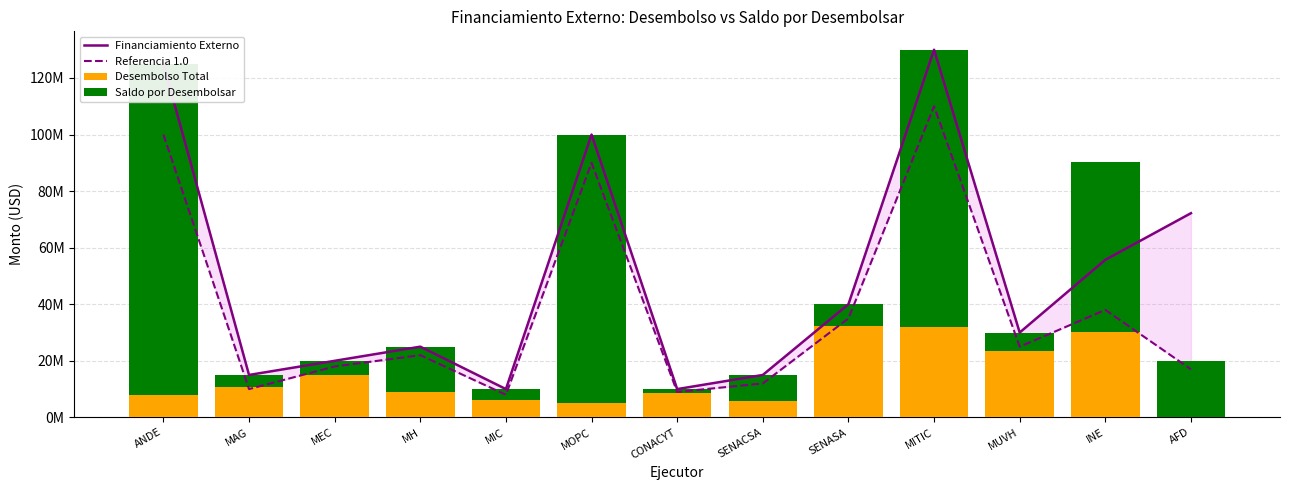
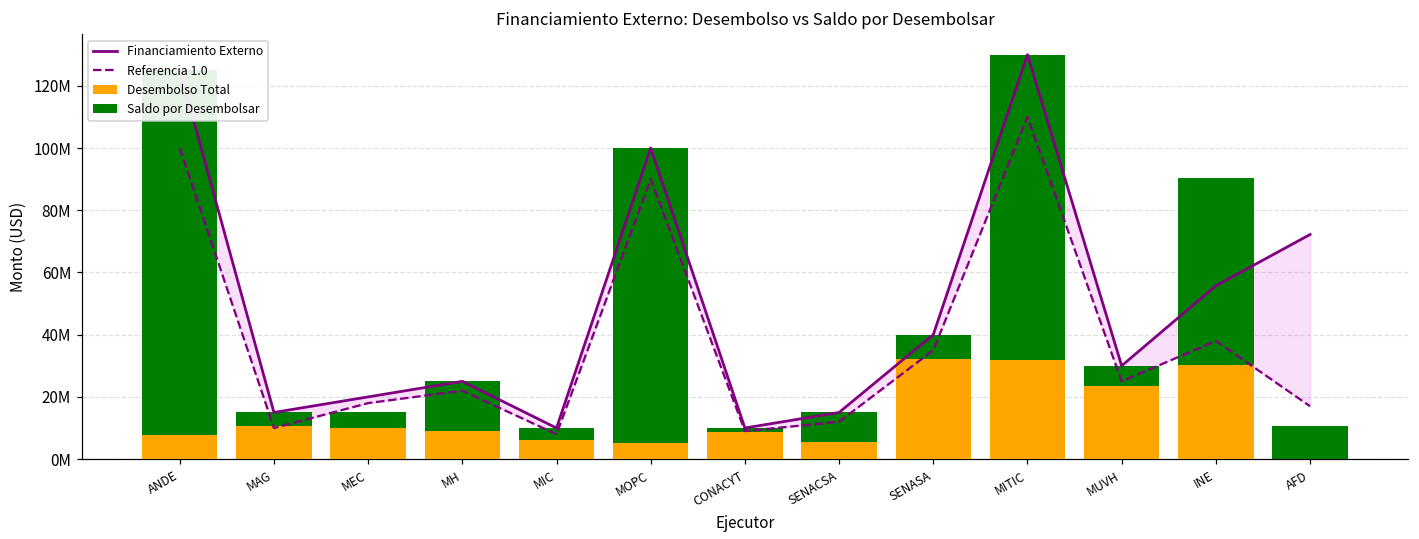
  {
    "Desembolso Total": {
      "ANDE": 8000000,
      "MAG": 11000000,
-     "MEC": 15000000,
+     "MEC": 10000000,
      "MH": 9000000,
      "MIC": 6000000,
      "MOPC": 5000000,
      "CONACYT": 9000000,
      "SENACSA": 6000000,
      "SENASA": 32000000,
      "MITIC": 32000000,
      "MUVH": 24000000,
      "INE": 30000000,
      "AFD": 0
    },
    "Saldo por Desembolsar": {
      "MAG": 4000000,
      "MEC": 5000000,
      "MH": 16000000,
      "MIC": 4000000,
      "MOPC": 95000000,
      "CONACYT": 1000000,
      "SENACSA": 9000000,
      "SENASA": 8000000,
      "MITIC": 98000000,
      "MUVH": 6000000,
      "INE": 60000000,
-     "AFD": 20000000
+     "AFD": 11000000
    }
  }
